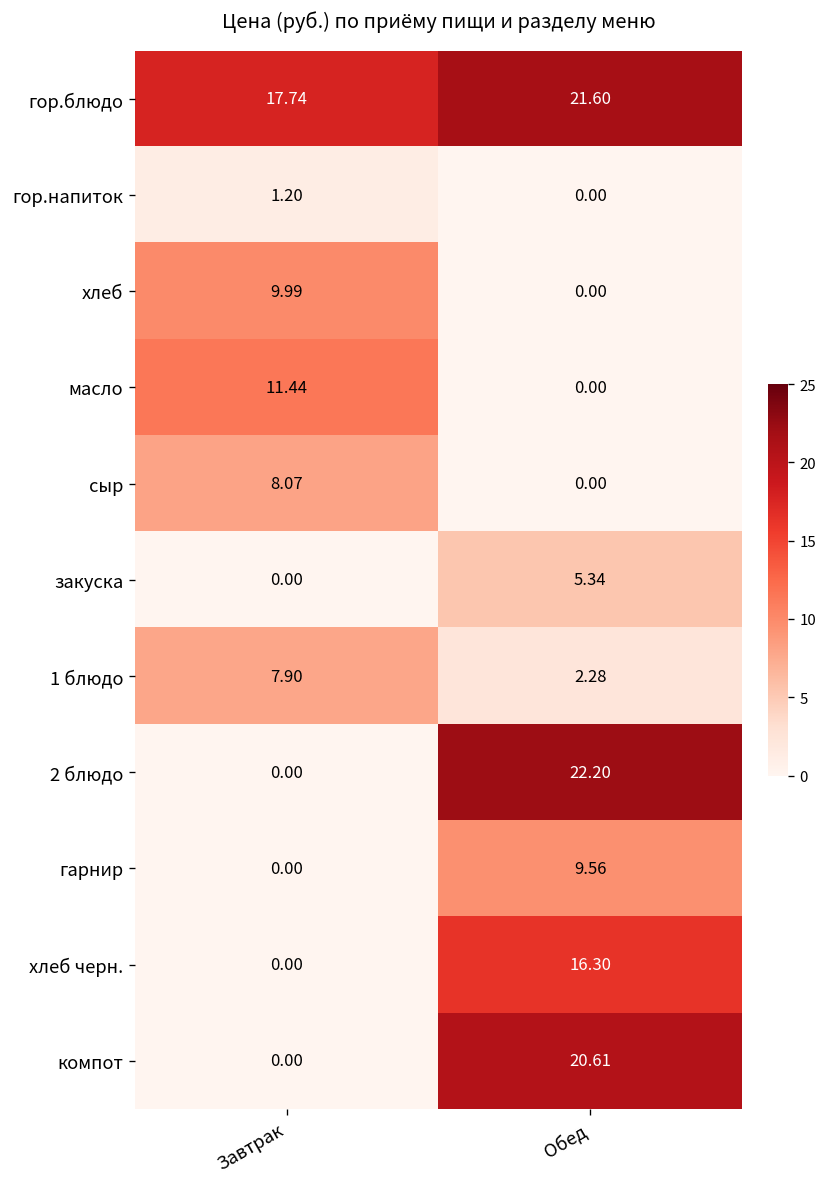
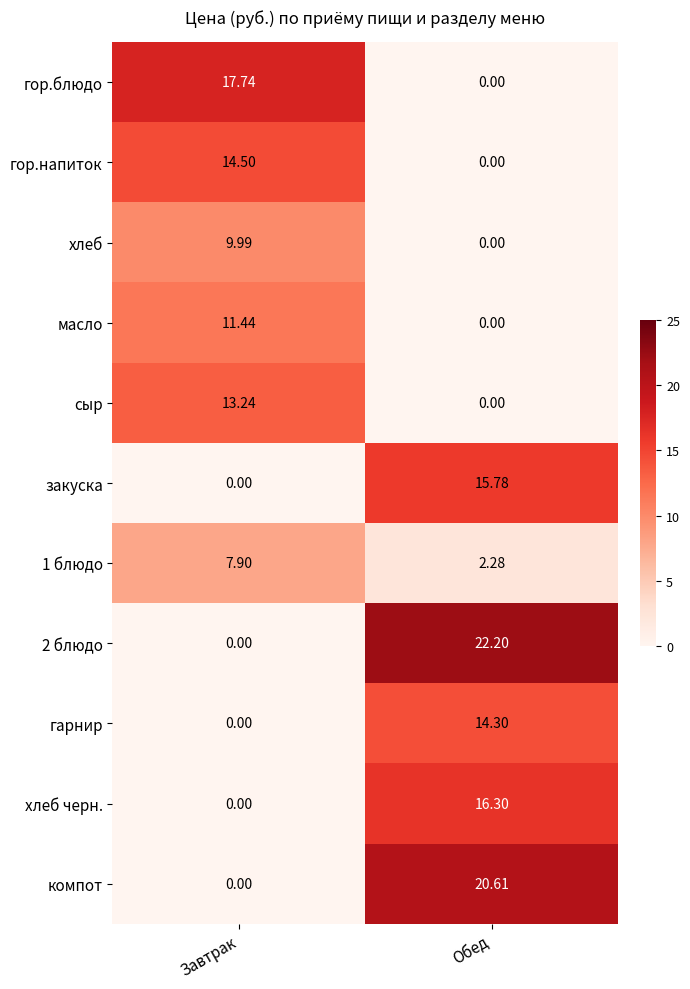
  {
    "гор.блюдо": {
      "Завтрак": 17.74,
-     "Обед": 21.60
+     "Обед": 0.00
    },
    "гор.напиток": {
-     "Завтрак": 1.20,
+     "Завтрак": 14.50,
      "Обед": 0.00
    },
    "хлеб": {
      "Завтрак": 9.99,
      "Обед": 0.00
    },
    "масло": {
      "Завтрак": 11.44,
      "Обед": 0.00
    },
    "сыр": {
-     "Завтрак": 8.07,
+     "Завтрак": 13.24,
      "Обед": 0.00
    },
    "закуска": {
      "Завтрак": 0.00,
-     "Обед": 5.34
+     "Обед": 15.78
    },
    "1 блюдо": {
      "Завтрак": 7.90,
      "Обед": 2.28
    },
    "2 блюдо": {
      "Завтрак": 0.00,
      "Обед": 22.20
    },
    "гарнир": {
      "Завтрак": 0.00,
-     "Обед": 9.56
+     "Обед": 14.30
    },
    "хлеб черн.": {
      "Завтрак": 0.00,
      "Обед": 16.30
    },
    "компот": {
      "Завтрак": 0.00,
      "Обед": 20.61
    }
  }
